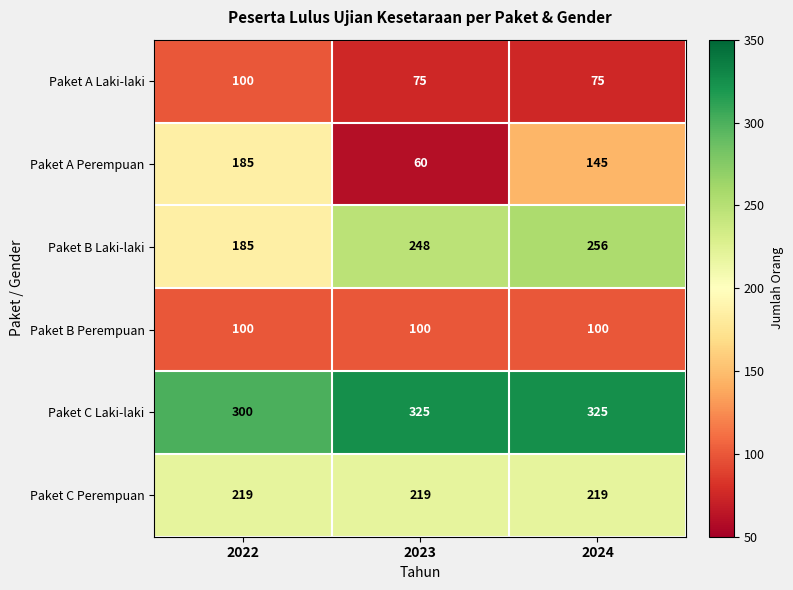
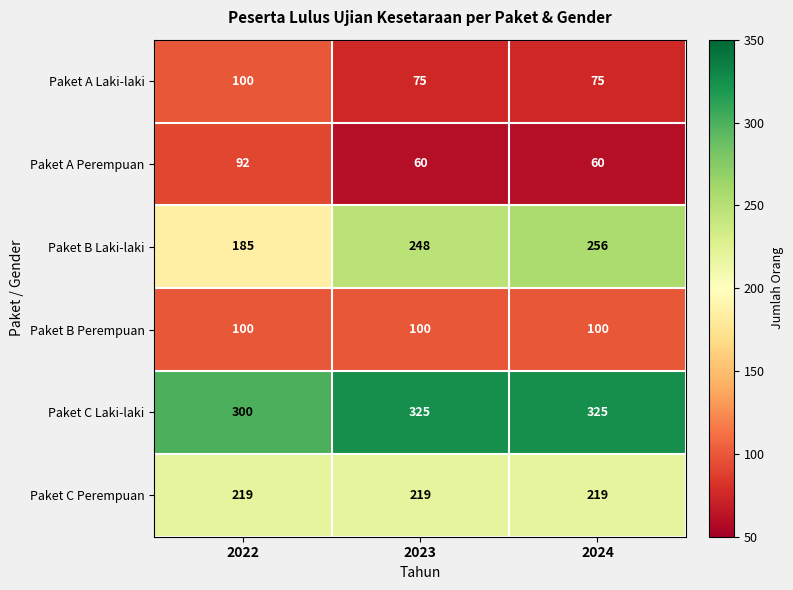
  {
    "Paket A Laki-laki": {
      "2022": 100,
      "2023": 75,
      "2024": 75
    },
    "Paket A Perempuan": {
-     "2022": 185,
+     "2022": 92,
      "2023": 60,
-     "2024": 145
+     "2024": 60
    },
    "Paket B Laki-laki": {
      "2022": 185,
      "2023": 248,
      "2024": 256
    },
    "Paket B Perempuan": {
      "2022": 100,
      "2023": 100,
      "2024": 100
    },
    "Paket C Laki-laki": {
      "2022": 300,
      "2023": 325,
      "2024": 325
    },
    "Paket C Perempuan": {
      "2022": 219,
      "2023": 219,
      "2024": 219
    }
  }
